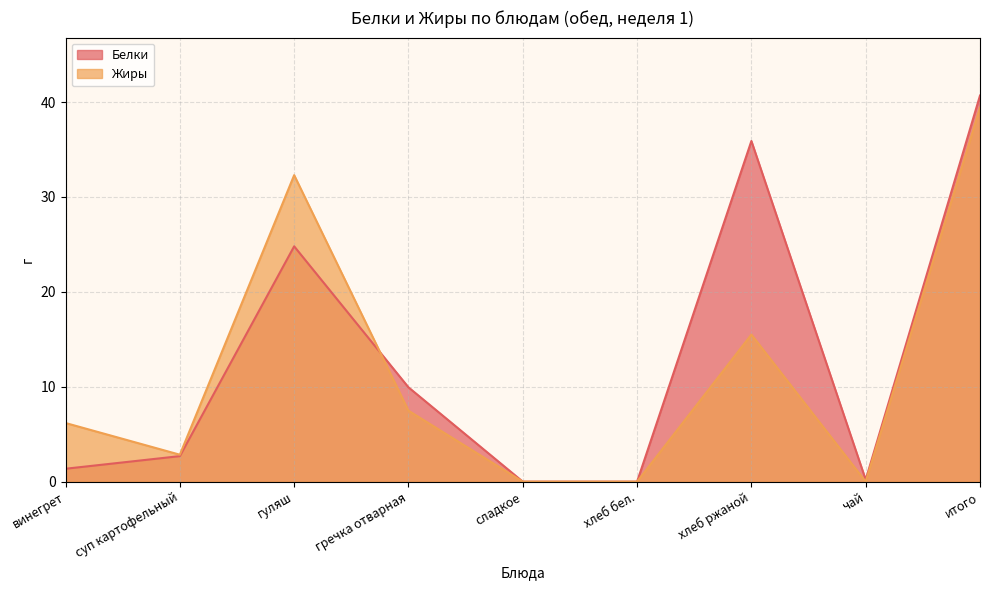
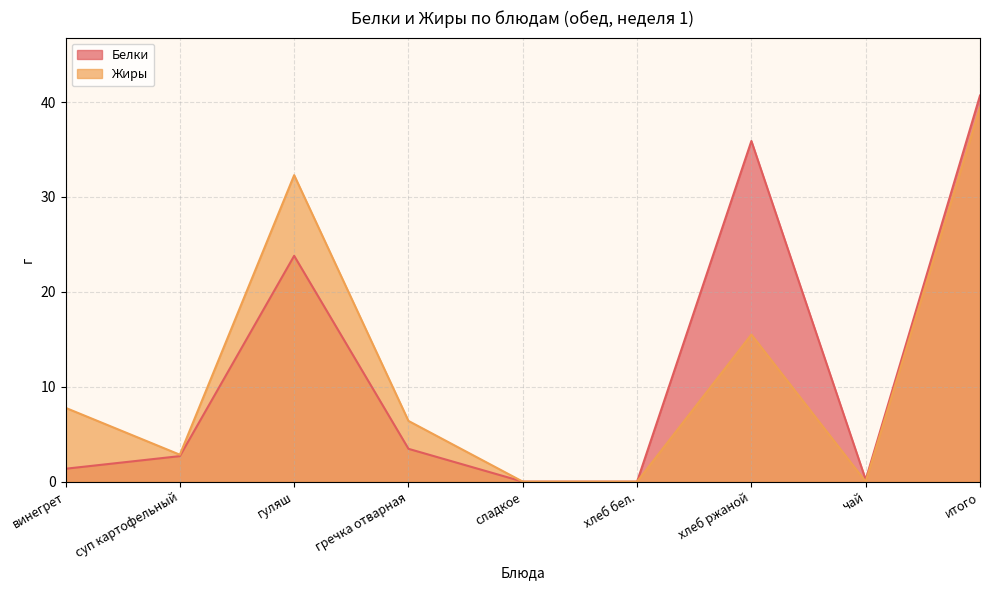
  {
    "Белки": {
      "винегрет": 1,
-     "гуляш": 25,
-     "гречка отварная": 10,
+     "гуляш": 24,
+     "гречка отварная": 3,
      "хлеб ржаной": 36,
      "итого": 41
    },
    "Жиры": {
-     "винегрет": 6,
+     "винегрет": 8,
      "гуляш": 32,
-     "гречка отварная": 7,
+     "гречка отварная": 6,
      "хлеб ржаной": 16,
      "итого": 39
    }
  }
